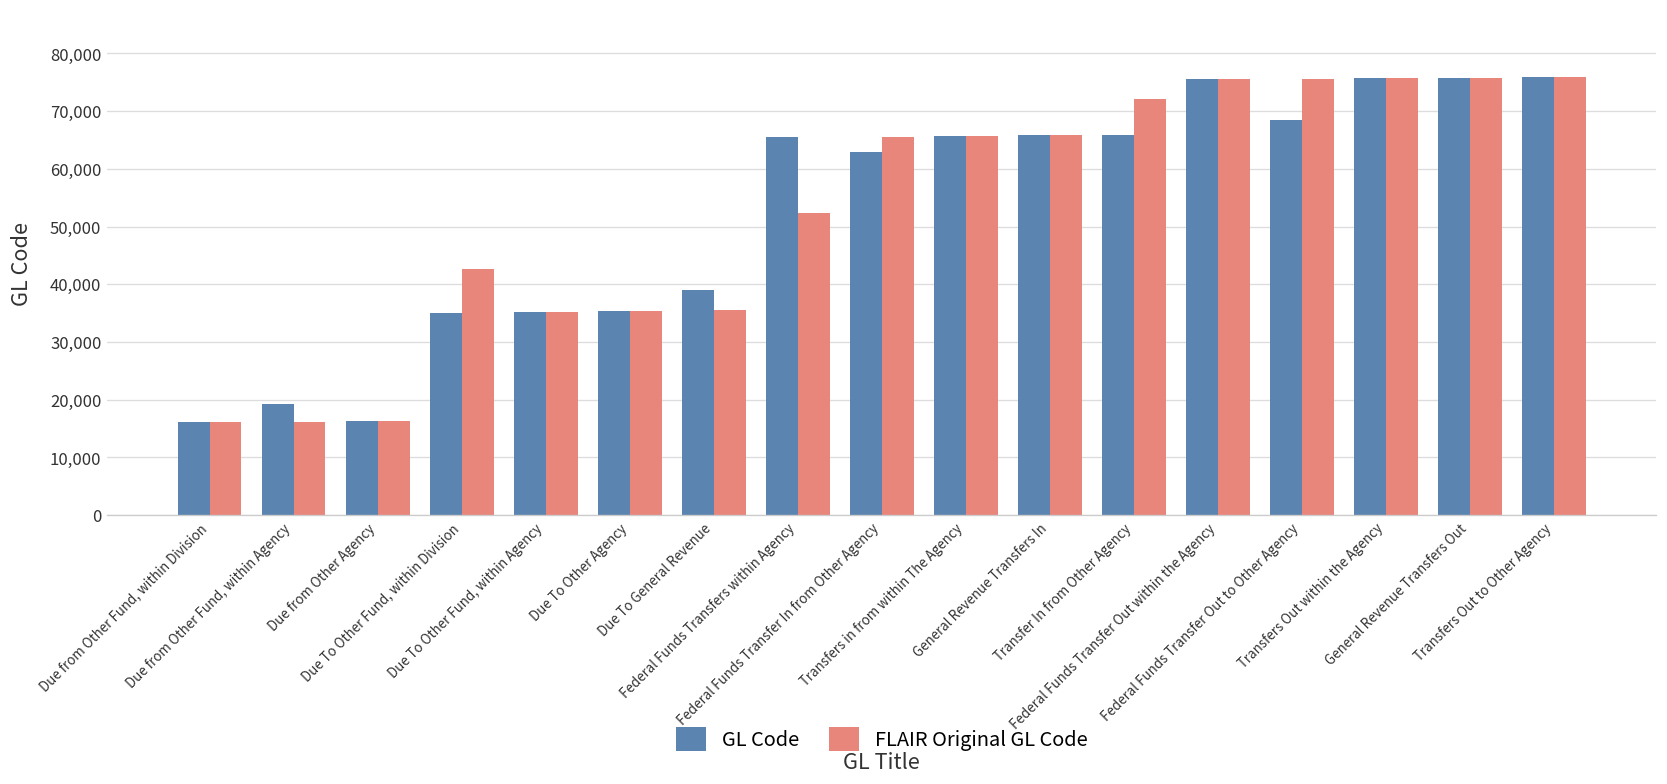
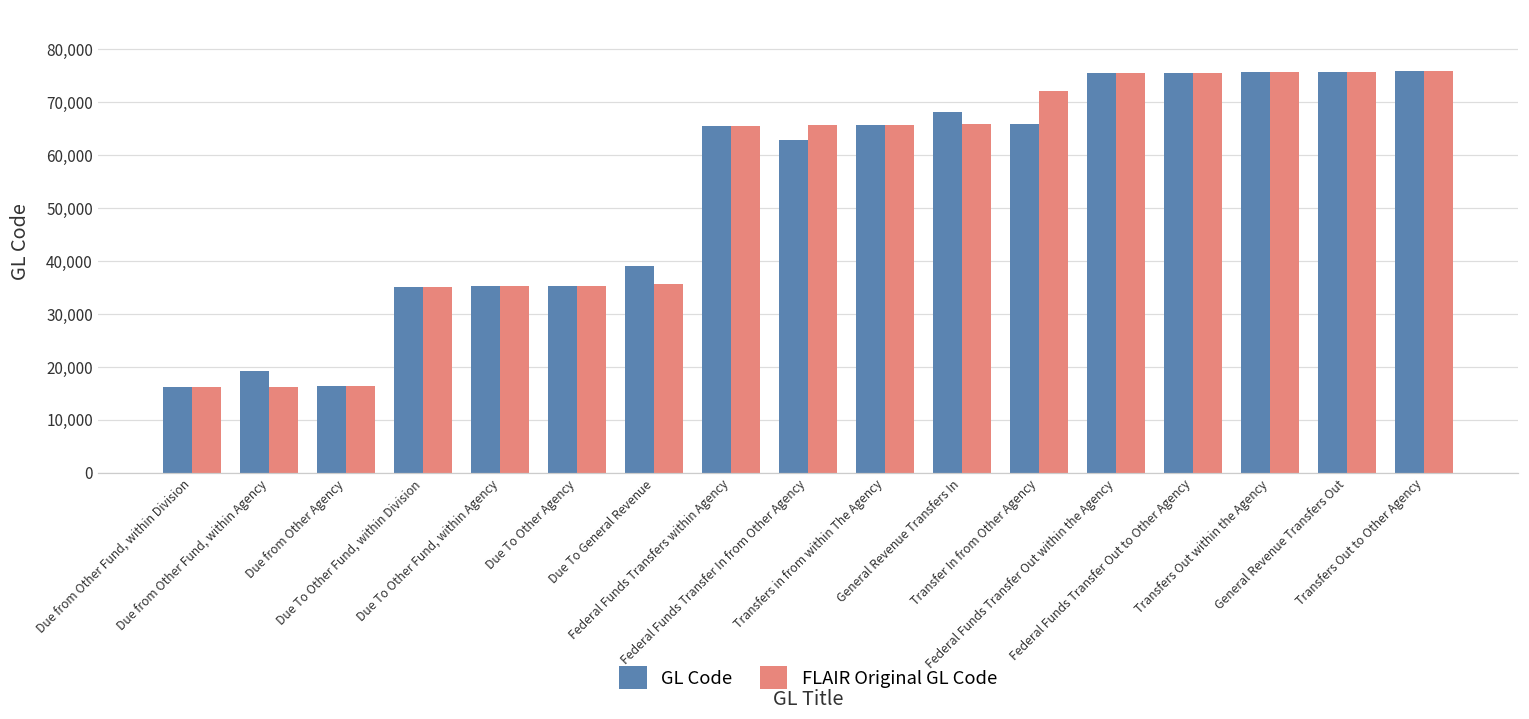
  {
    "GL Code": {
      "Due from Other Fund, within Division": "16,000",
      "Due from Other Fund, within Agency": "19,000",
      "Due from Other Agency": "16,000",
      "Due To Other Fund, within Division": "35,000",
      "Due To Other Fund, within Agency": "35,000",
      "Due To Other Agency": "35,000",
      "Due To General Revenue": "39,000",
      "Federal Funds Transfers within Agency": "66,000",
      "Federal Funds Transfer In from Other Agency": "63,000",
      "Transfers in from within The Agency": "66,000",
-     "General Revenue Transfers In": "66,000",
+     "General Revenue Transfers In": "68,000",
      "Transfer In from Other Agency": "66,000",
      "Federal Funds Transfer Out within the Agency": "76,000",
-     "Federal Funds Transfer Out to Other Agency": "69,000",
+     "Federal Funds Transfer Out to Other Agency": "76,000",
      "Transfers Out within the Agency": "76,000",
      "General Revenue Transfers Out": "76,000",
      "Transfers Out to Other Agency": "76,000"
    },
    "FLAIR Original GL Code": {
      "Due from Other Fund, within Division": "16,000",
      "Due from Other Fund, within Agency": "16,000",
      "Due from Other Agency": "16,000",
-     "Due To Other Fund, within Division": "43,000",
+     "Due To Other Fund, within Division": "35,000",
      "Due To Other Fund, within Agency": "35,000",
      "Due To Other Agency": "35,000",
      "Due To General Revenue": "36,000",
-     "Federal Funds Transfers within Agency": "52,000",
+     "Federal Funds Transfers within Agency": "66,000",
      "Federal Funds Transfer In from Other Agency": "66,000",
      "Transfers in from within The Agency": "66,000",
      "General Revenue Transfers In": "66,000",
      "Transfer In from Other Agency": "72,000",
      "Federal Funds Transfer Out within the Agency": "76,000",
      "Federal Funds Transfer Out to Other Agency": "76,000",
      "Transfers Out within the Agency": "76,000",
      "General Revenue Transfers Out": "76,000",
      "Transfers Out to Other Agency": "76,000"
    }
  }
